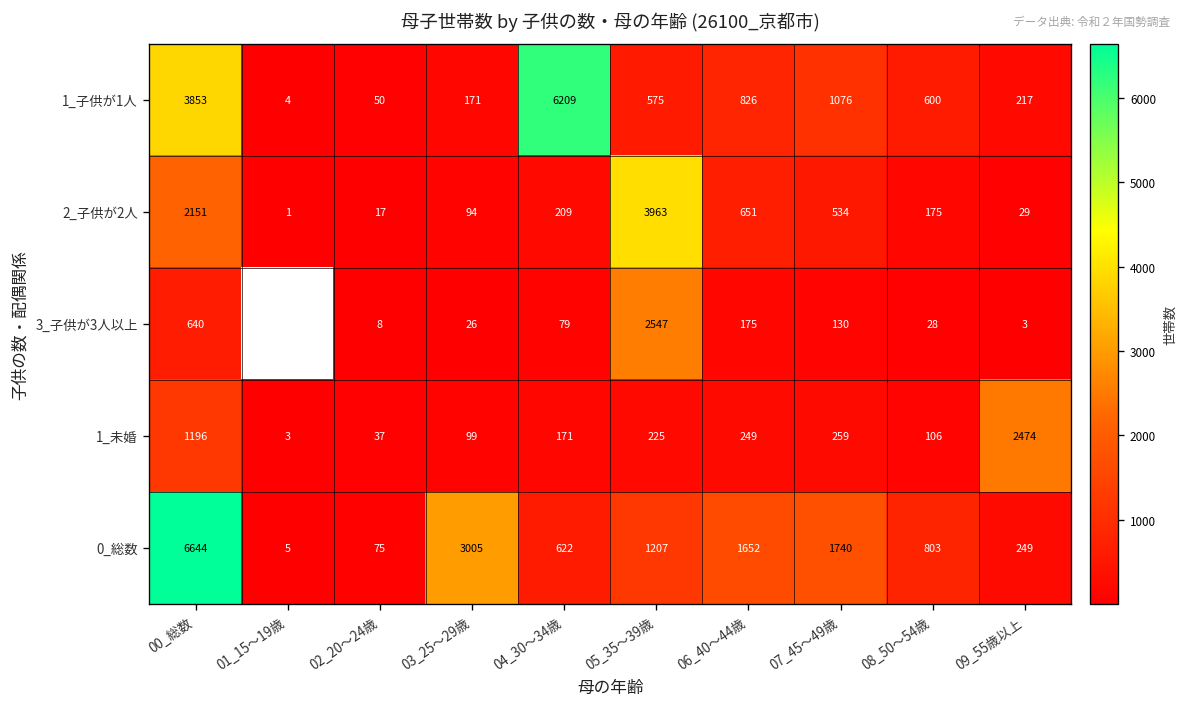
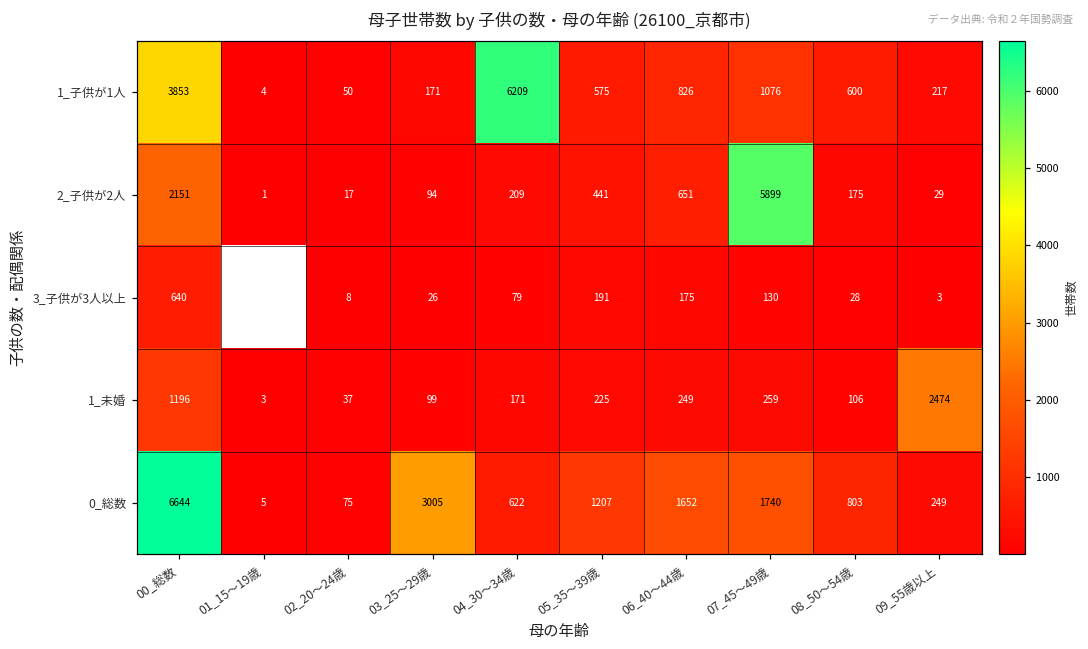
  {
    "1_子供が1人": {
      "00_総数": 3853,
      "01_15～19歳": 4,
      "02_20～24歳": 50,
      "03_25～29歳": 171,
      "04_30～34歳": 6209,
      "05_35～39歳": 575,
      "06_40～44歳": 826,
      "07_45～49歳": 1076,
      "08_50～54歳": 600,
      "09_55歳以上": 217
    },
    "2_子供が2人": {
      "00_総数": 2151,
      "01_15～19歳": 1,
      "02_20～24歳": 17,
      "03_25～29歳": 94,
      "04_30～34歳": 209,
-     "05_35～39歳": 3963,
+     "05_35～39歳": 441,
      "06_40～44歳": 651,
-     "07_45～49歳": 534,
+     "07_45～49歳": 5899,
      "08_50～54歳": 175,
      "09_55歳以上": 29
    },
    "3_子供が3人以上": {
      "00_総数": 640,
      "02_20～24歳": 8,
      "03_25～29歳": 26,
      "04_30～34歳": 79,
-     "05_35～39歳": 2547,
+     "05_35～39歳": 191,
      "06_40～44歳": 175,
      "07_45～49歳": 130,
      "08_50～54歳": 28,
      "09_55歳以上": 3
    },
    "1_未婚": {
      "00_総数": 1196,
      "01_15～19歳": 3,
      "02_20～24歳": 37,
      "03_25～29歳": 99,
      "04_30～34歳": 171,
      "05_35～39歳": 225,
      "06_40～44歳": 249,
      "07_45～49歳": 259,
      "08_50～54歳": 106,
      "09_55歳以上": 2474
    },
    "0_総数": {
      "00_総数": 6644,
      "01_15～19歳": 5,
      "02_20～24歳": 75,
      "03_25～29歳": 3005,
      "04_30～34歳": 622,
      "05_35～39歳": 1207,
      "06_40～44歳": 1652,
      "07_45～49歳": 1740,
      "08_50～54歳": 803,
      "09_55歳以上": 249
    }
  }
